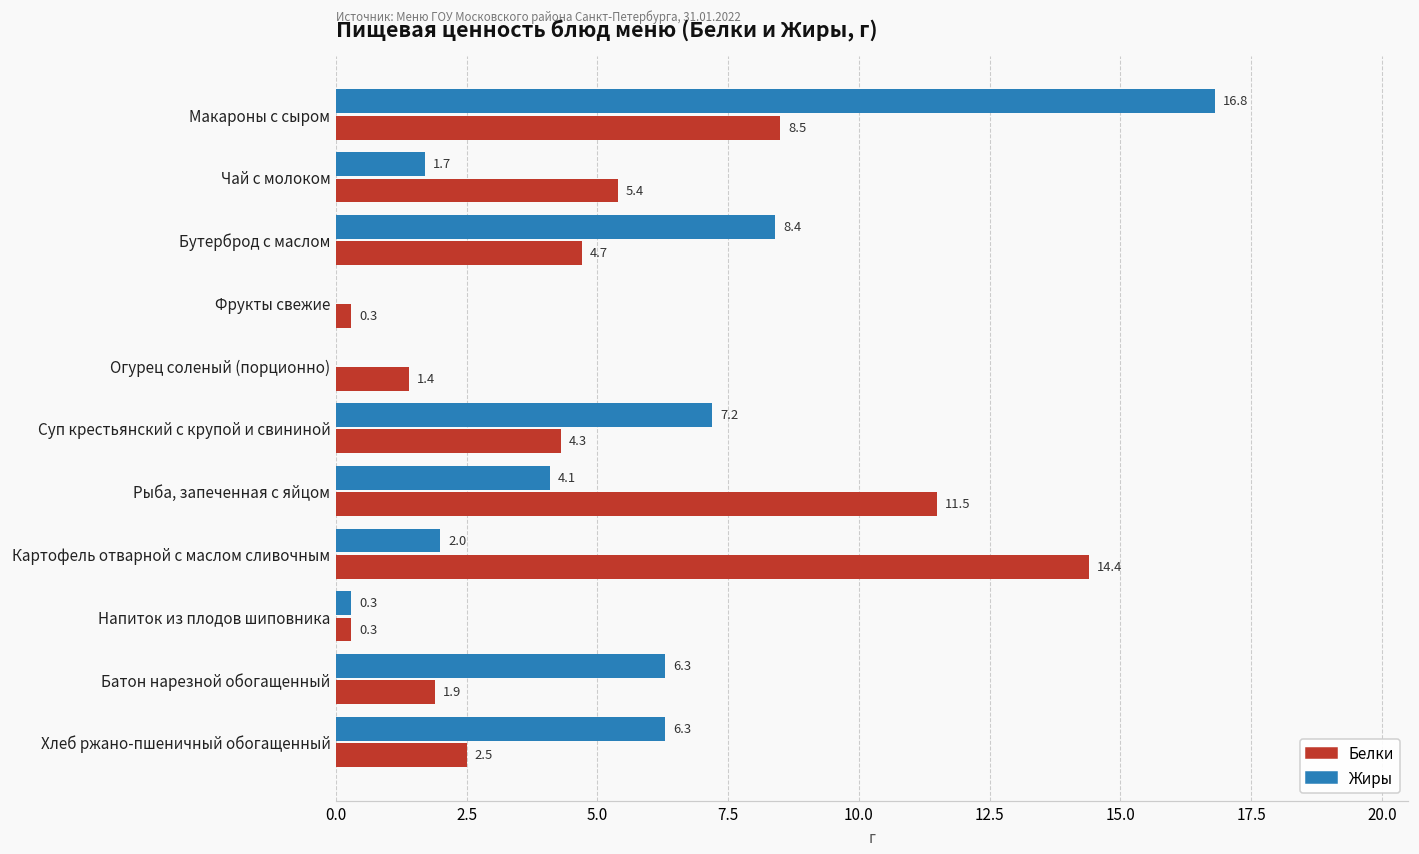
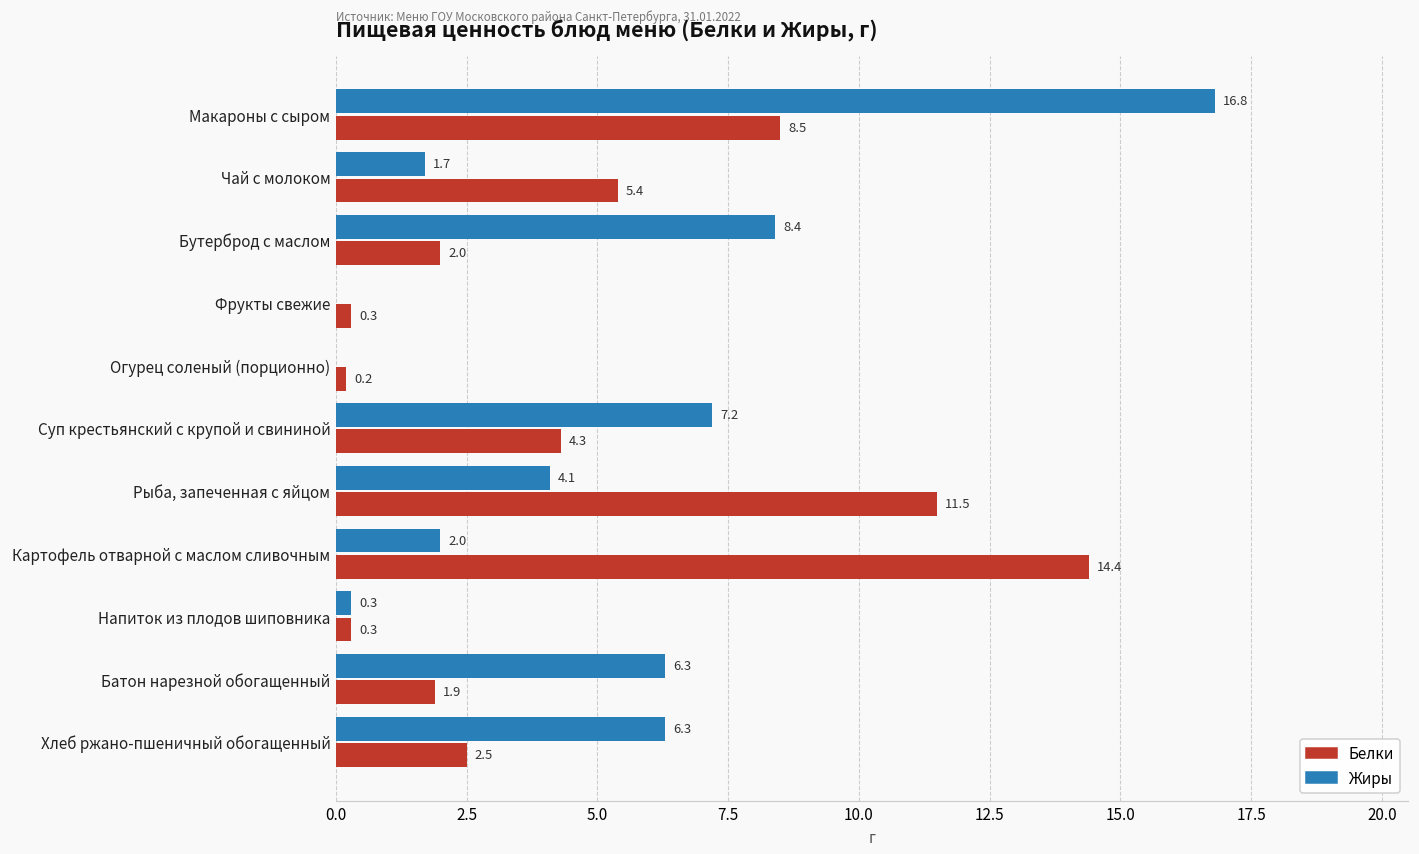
  {
    "Белки": {
      "Макароны с сыром": 8.5,
      "Чай с молоком": 5.4,
-     "Бутерброд с маслом": 4.7,
+     "Бутерброд с маслом": 2.0,
      "Фрукты свежие": 0.3,
-     "Огурец соленый (порционно)": 1.4,
+     "Огурец соленый (порционно)": 0.2,
      "Суп крестьянский с крупой и свининой": 4.3,
      "Рыба, запеченная с яйцом": 11.5,
      "Картофель отварной с маслом сливочным": 14.4,
      "Напиток из плодов шиповника": 0.3,
      "Батон нарезной обогащенный": 1.9,
      "Хлеб ржано-пшеничный обогащенный": 2.5
    },
    "Жиры": {
      "Макароны с сыром": 16.8,
      "Чай с молоком": 1.7,
      "Бутерброд с маслом": 8.4,
      "Суп крестьянский с крупой и свининой": 7.2,
      "Рыба, запеченная с яйцом": 4.1,
      "Картофель отварной с маслом сливочным": 2.0,
      "Напиток из плодов шиповника": 0.3,
      "Батон нарезной обогащенный": 6.3,
      "Хлеб ржано-пшеничный обогащенный": 6.3
    }
  }
